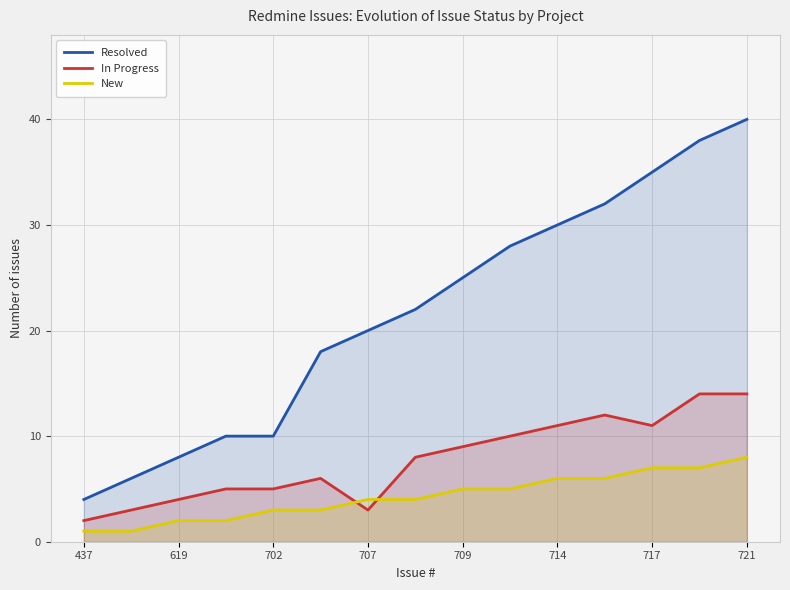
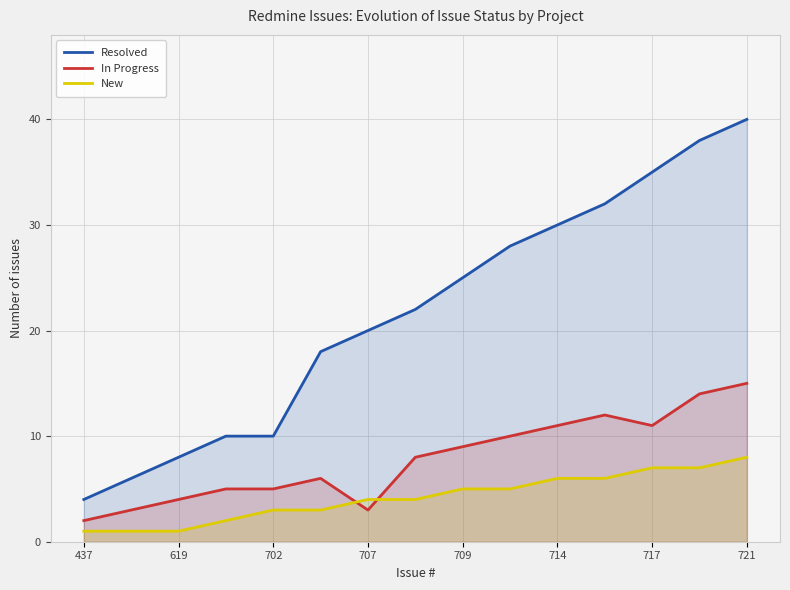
  {
    "Resolved": {
      "437": 4,
      "619": 8,
      "702": 10,
      "707": 20,
      "709": 25,
      "714": 30,
      "717": 35,
      "721": 40
    },
    "In Progress": {
      "437": 2,
      "619": 4,
      "702": 5,
      "707": 3,
      "709": 9,
      "714": 11,
      "717": 11,
-     "721": 14
+     "721": 15
    },
    "New": {
      "437": 1,
-     "619": 2,
+     "619": 1,
      "702": 3,
      "707": 4,
      "709": 5,
      "714": 6,
      "717": 7,
      "721": 8
    }
  }
